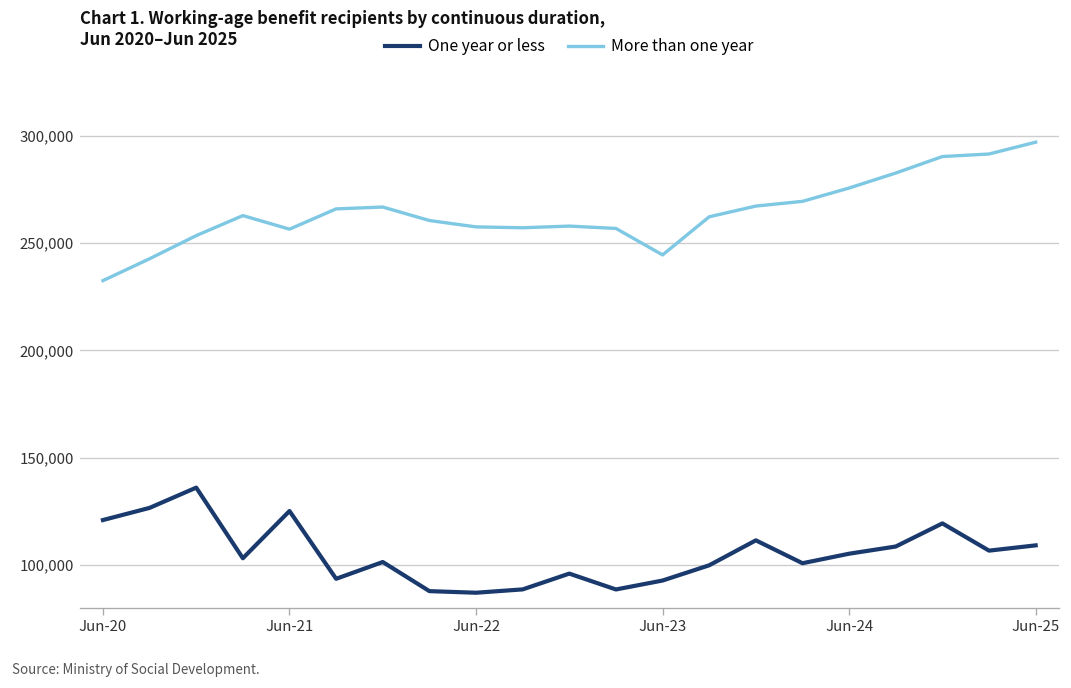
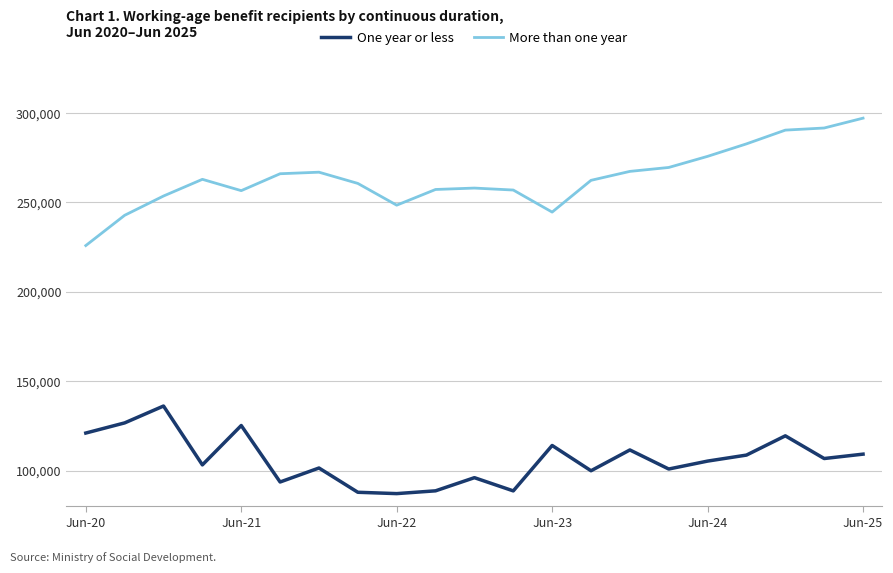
  {
    "One year or less": {
      "Jun-20": "121,000",
      "Jun-21": "125,000",
      "Jun-22": "87,000",
-     "Jun-23": "93,000",
+     "Jun-23": "114,000",
      "Jun-24": "105,000",
      "Jun-25": "109,000"
    },
    "More than one year": {
-     "Jun-20": "232,000",
+     "Jun-20": "226,000",
      "Jun-21": "256,000",
-     "Jun-22": "257,000",
+     "Jun-22": "248,000",
      "Jun-23": "244,000",
      "Jun-24": "276,000",
      "Jun-25": "297,000"
    }
  }
